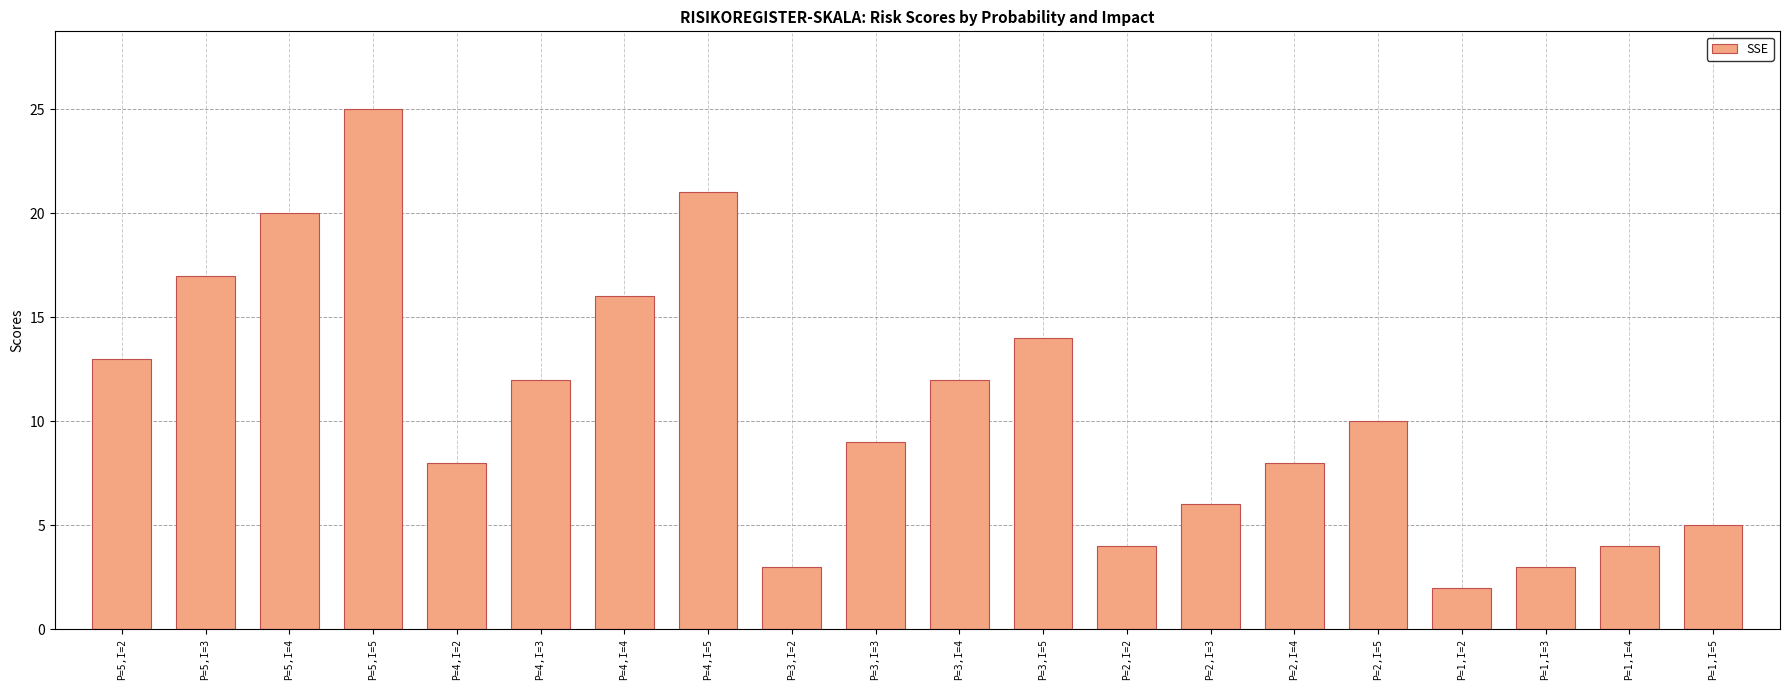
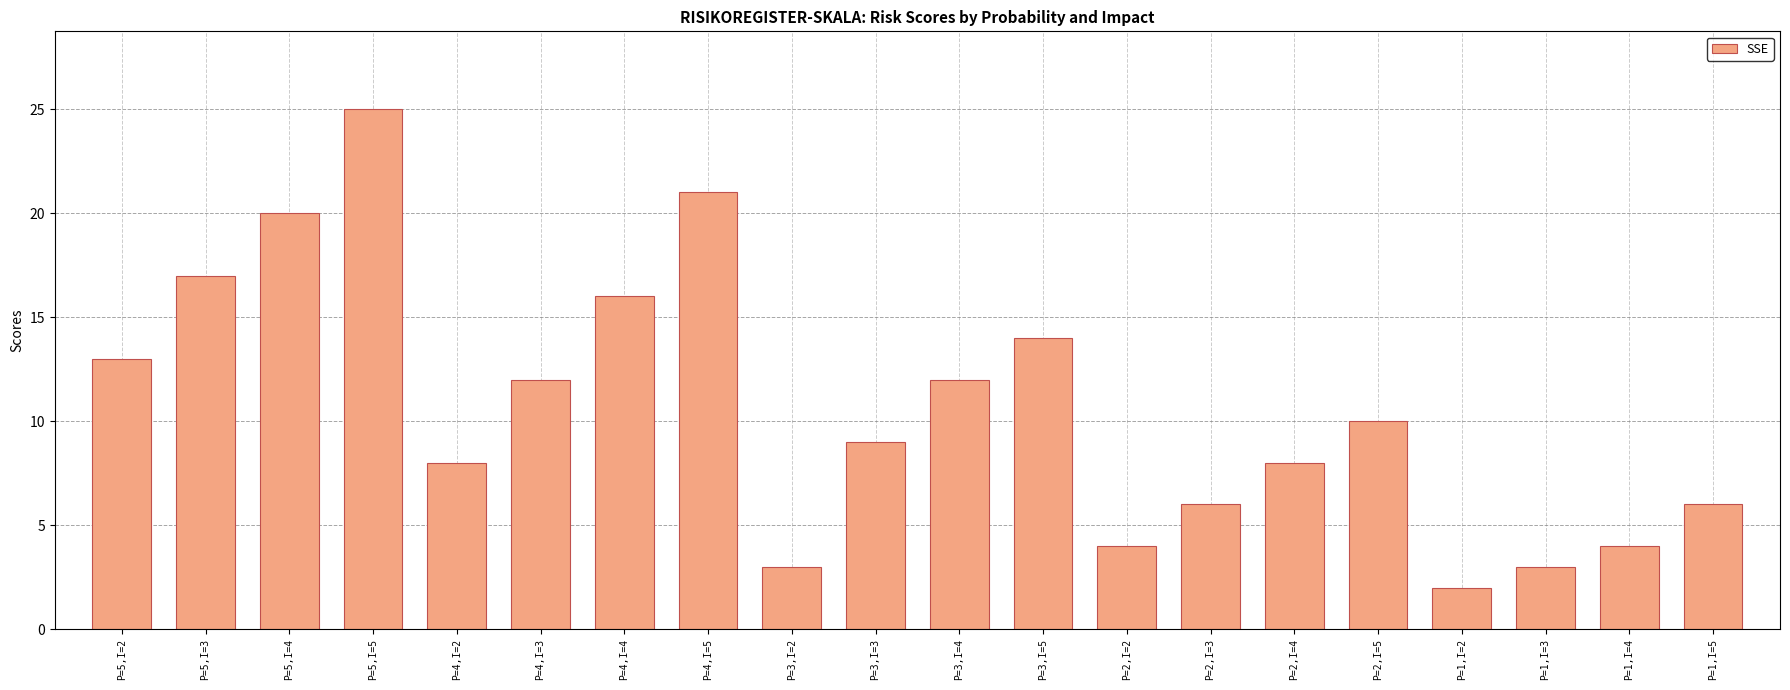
  {
    "P=5,I=2": 13,
    "P=5,I=3": 17,
    "P=5,I=4": 20,
    "P=5,I=5": 25,
    "P=4,I=2": 8,
    "P=4,I=3": 12,
    "P=4,I=4": 16,
    "P=4,I=5": 21,
    "P=3,I=2": 3,
    "P=3,I=3": 9,
    "P=3,I=4": 12,
    "P=3,I=5": 14,
    "P=2,I=2": 4,
    "P=2,I=3": 6,
    "P=2,I=4": 8,
    "P=2,I=5": 10,
    "P=1,I=2": 2,
    "P=1,I=3": 3,
    "P=1,I=4": 4,
-   "P=1,I=5": 5
+   "P=1,I=5": 6
  }
